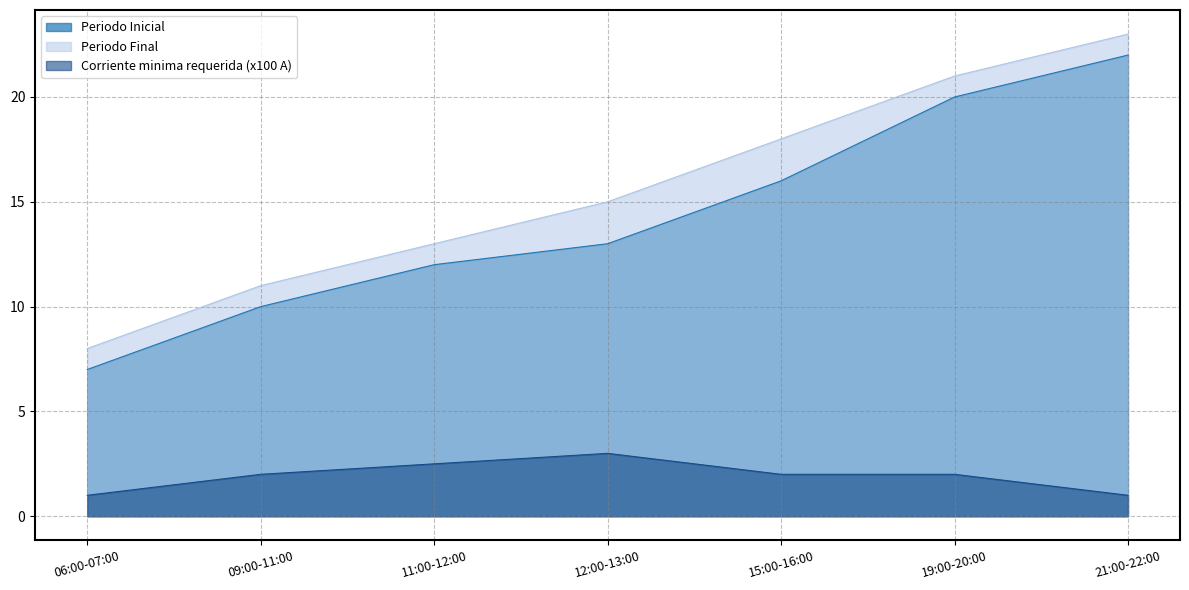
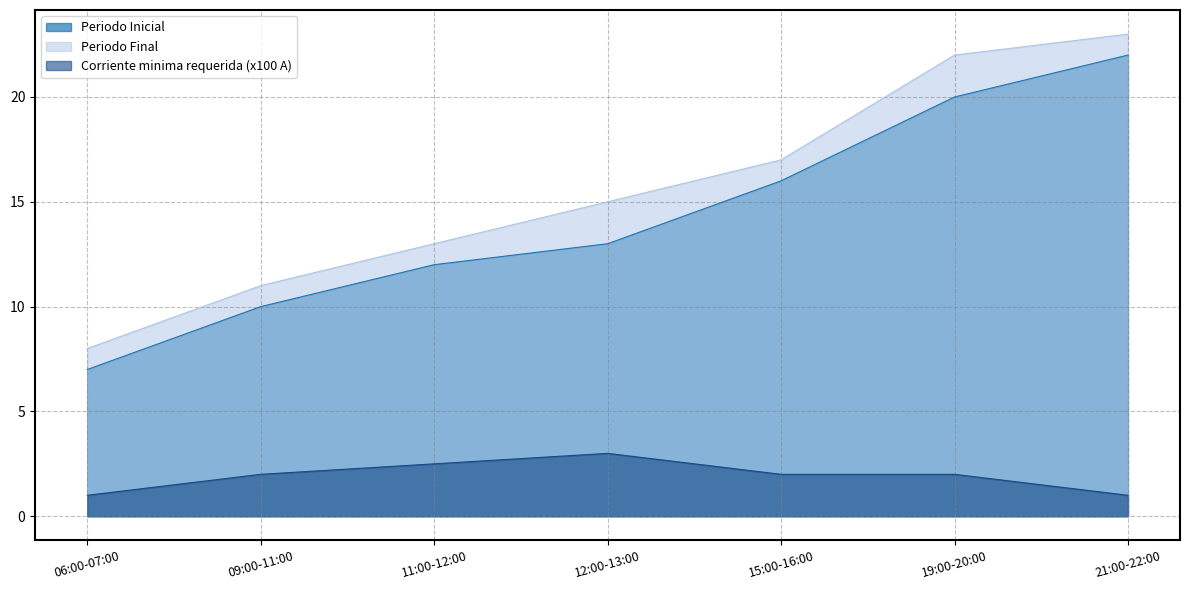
  {
    "Periodo Final": {
      "06:00-07:00": 8,
      "09:00-11:00": 11,
      "11:00-12:00": 13,
      "12:00-13:00": 15,
-     "15:00-16:00": 18,
-     "19:00-20:00": 21,
+     "15:00-16:00": 17,
+     "19:00-20:00": 22,
      "21:00-22:00": 23
    }
  }
